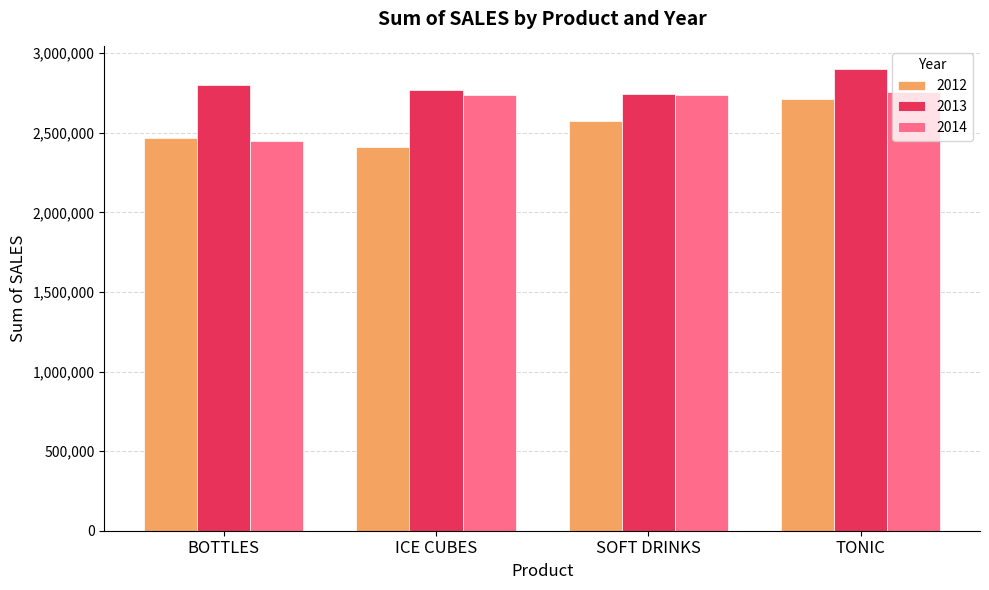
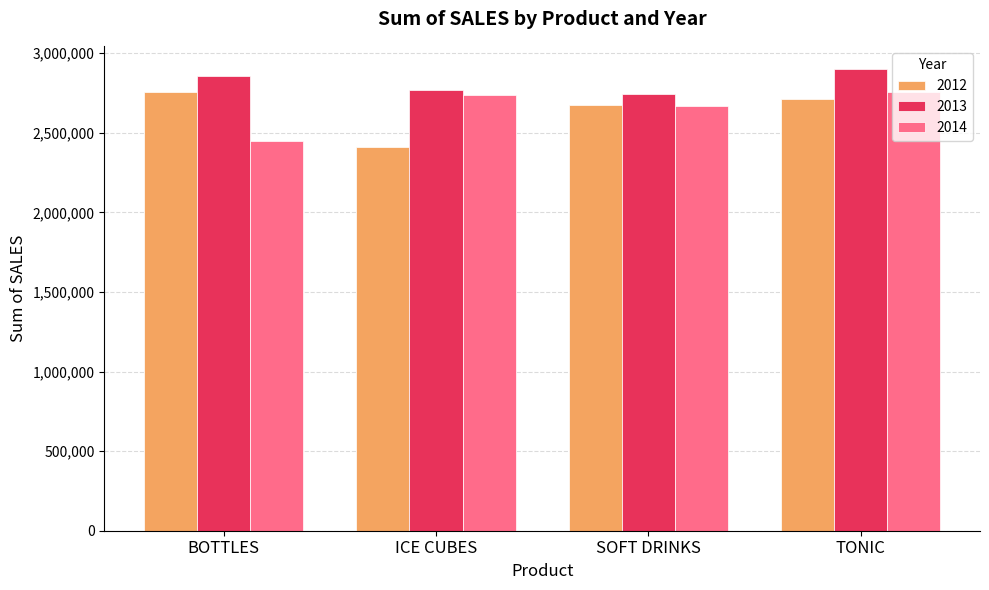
  {
    "2012": {
-     "BOTTLES": "2,470,000",
+     "BOTTLES": "2,750,000",
      "ICE CUBES": "2,410,000",
-     "SOFT DRINKS": "2,580,000",
+     "SOFT DRINKS": "2,680,000",
      "TONIC": "2,710,000"
    },
    "2013": {
-     "BOTTLES": "2,800,000",
+     "BOTTLES": "2,860,000",
      "ICE CUBES": "2,770,000",
      "SOFT DRINKS": "2,740,000",
      "TONIC": "2,900,000"
    },
    "2014": {
      "BOTTLES": "2,450,000",
      "ICE CUBES": "2,740,000",
-     "SOFT DRINKS": "2,740,000"
+     "SOFT DRINKS": "2,670,000"
    }
  }
